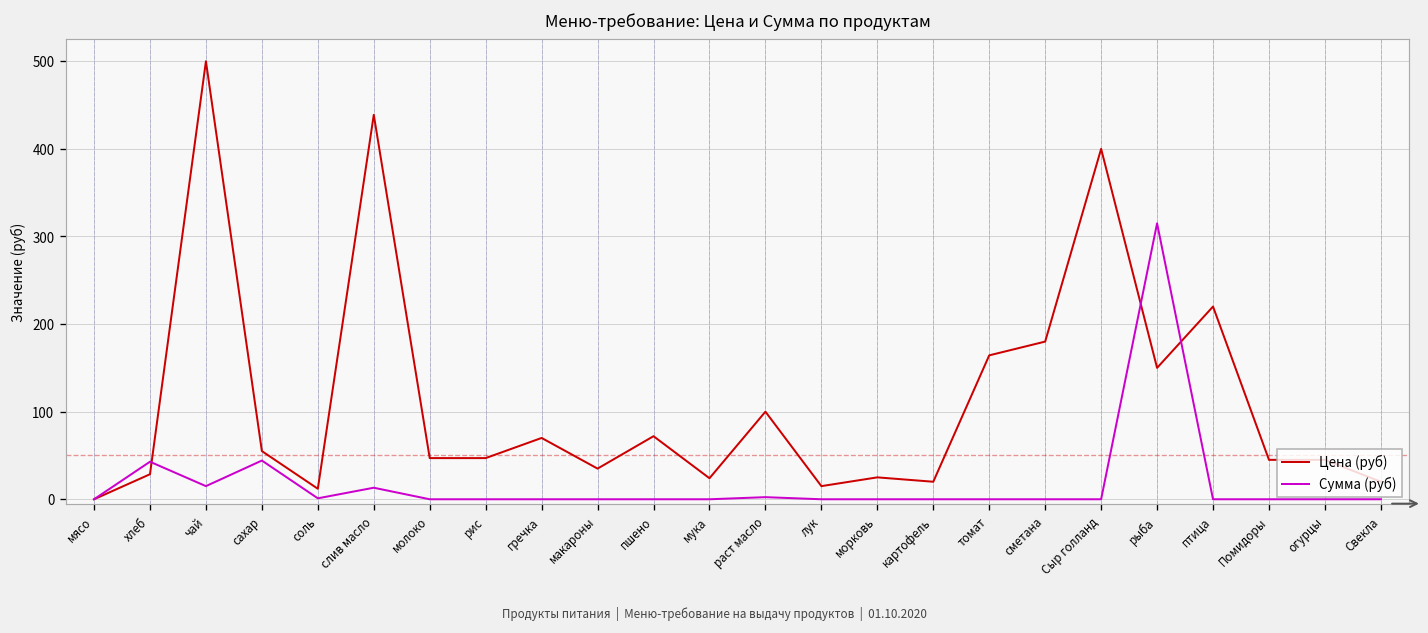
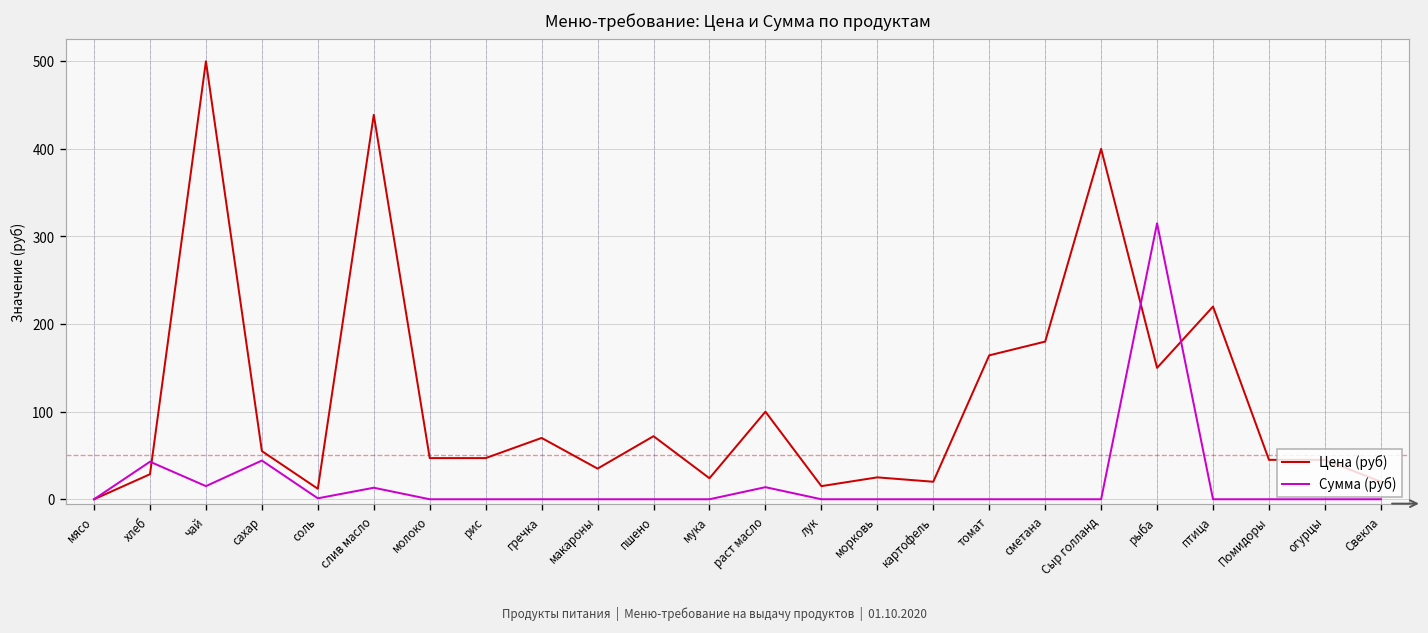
  {
    "Цена (руб)": {
      "хлеб": 30,
      "чай": 500,
      "сахар": 60,
      "соль": 10,
      "слив масло": 440,
      "молоко": 50,
      "рис": 50,
      "гречка": 70,
      "макароны": 40,
      "пшено": 70,
      "мука": 20,
      "раст масло": 100,
      "лук": 20,
      "морковь": 30,
      "картофель": 20,
      "томат": 160,
      "сметана": 180,
      "Сыр голланд": 400,
      "рыба": 150,
      "птица": 220,
      "Помидоры": 50
    },
    "Сумма (руб)": {
      "хлеб": 40,
      "чай": 20,
      "сахар": 40,
      "соль": 0,
      "слив масло": 10,
      "молоко": 0,
      "рис": 0,
      "гречка": 0,
      "макароны": 0,
      "пшено": 0,
      "мука": 0,
-     "раст масло": 0,
+     "раст масло": 10,
      "лук": 0,
      "морковь": 0,
      "картофель": 0,
      "томат": 0,
      "сметана": 0,
      "Сыр голланд": 0,
      "рыба": 320,
      "птица": 0,
      "Помидоры": 0,
      "огурцы": 0,
      "Свекла": 0
    }
  }
